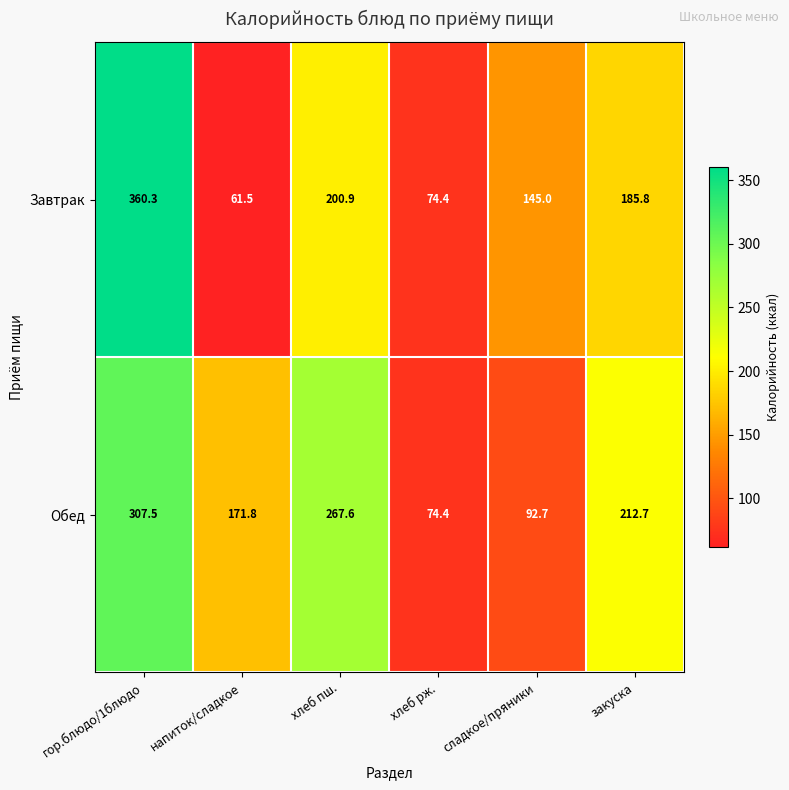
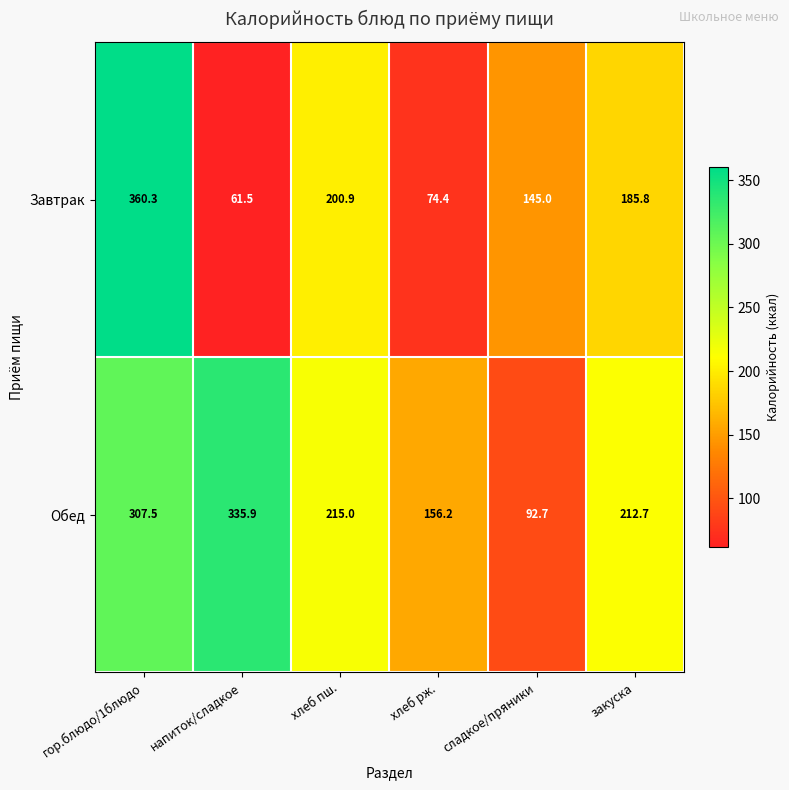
  {
    "Завтрак": {
      "гор.блюдо/1блюдо": 360.3,
      "напиток/сладкое": 61.5,
      "хлеб пш.": 200.9,
      "хлеб рж.": 74.4,
      "сладкое/пряники": 145.0,
      "закуска": 185.8
    },
    "Обед": {
      "гор.блюдо/1блюдо": 307.5,
-     "напиток/сладкое": 171.8,
-     "хлеб пш.": 267.6,
-     "хлеб рж.": 74.4,
+     "напиток/сладкое": 335.9,
+     "хлеб пш.": 215.0,
+     "хлеб рж.": 156.2,
      "сладкое/пряники": 92.7,
      "закуска": 212.7
    }
  }
